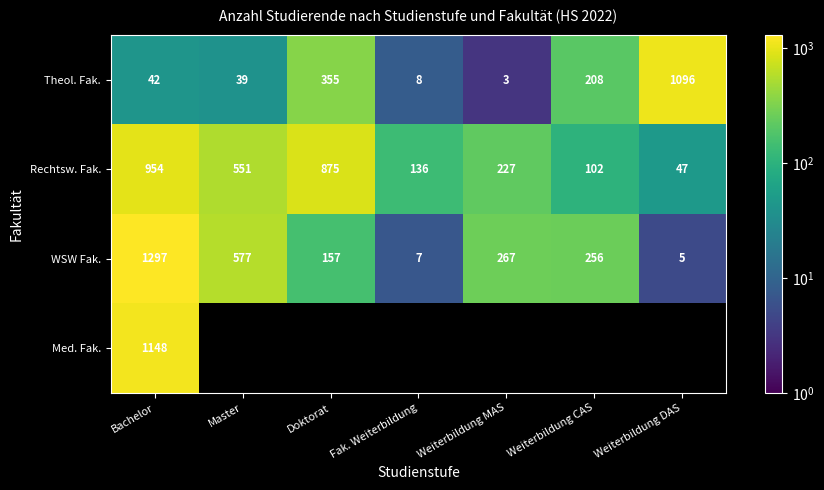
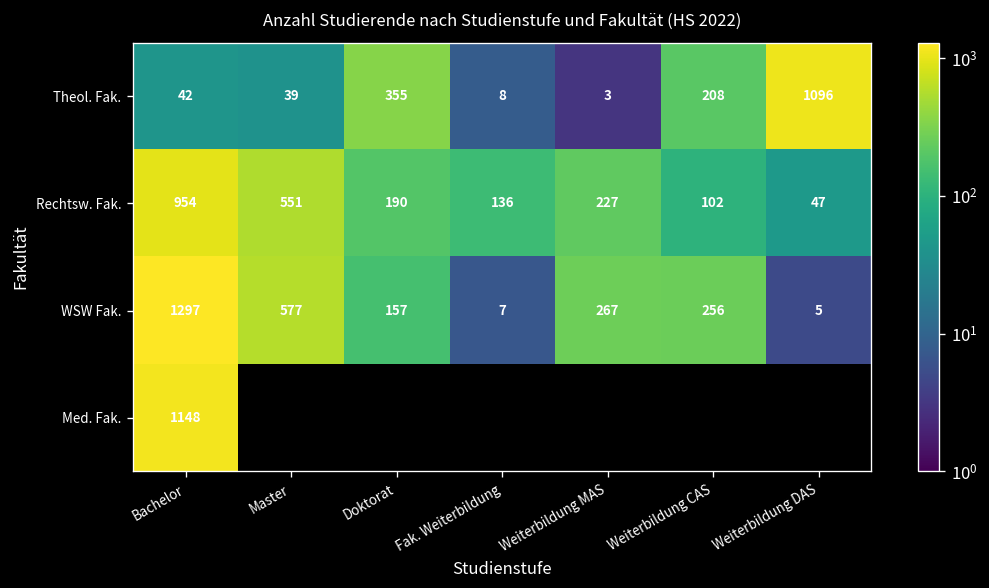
  {
    "Theol. Fak.": {
      "Bachelor": 42,
      "Master": 39,
      "Doktorat": 355,
      "Fak. Weiterbildung": 8,
      "Weiterbildung MAS": 3,
      "Weiterbildung CAS": 208,
      "Weiterbildung DAS": 1096
    },
    "Rechtsw. Fak.": {
      "Bachelor": 954,
      "Master": 551,
-     "Doktorat": 875,
+     "Doktorat": 190,
      "Fak. Weiterbildung": 136,
      "Weiterbildung MAS": 227,
      "Weiterbildung CAS": 102,
      "Weiterbildung DAS": 47
    },
    "WSW Fak.": {
      "Bachelor": 1297,
      "Master": 577,
      "Doktorat": 157,
      "Fak. Weiterbildung": 7,
      "Weiterbildung MAS": 267,
      "Weiterbildung CAS": 256,
      "Weiterbildung DAS": 5
    },
    "Med. Fak.": {
      "Bachelor": 1148
    }
  }
